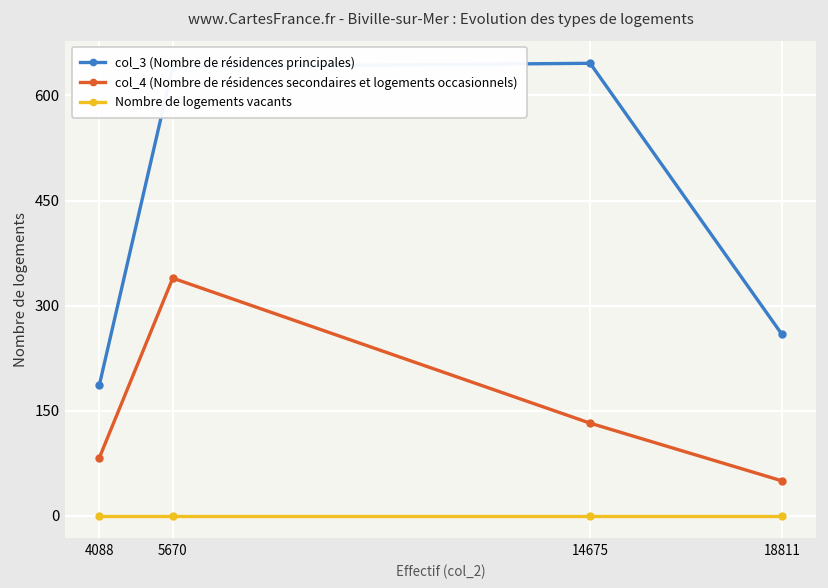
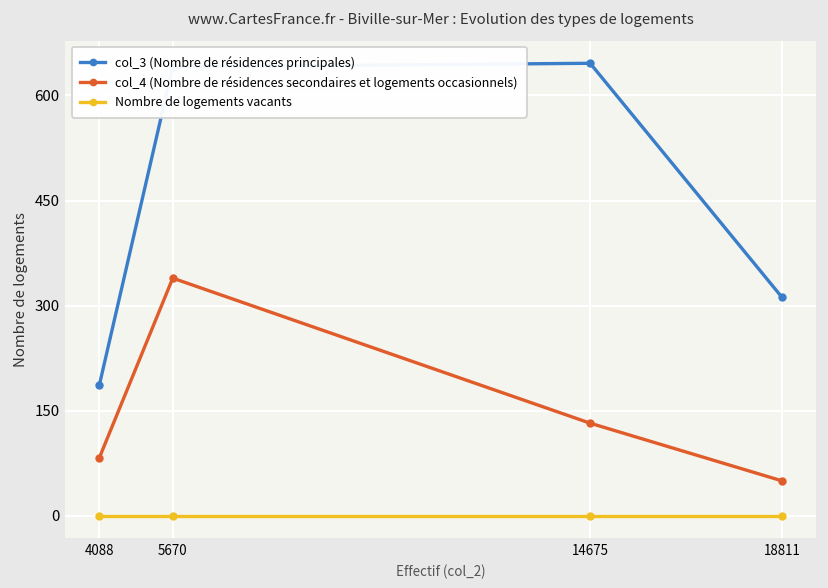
  {
    "col_3 (Nombre de résidences principales)": {
      "4088": 190,
      "14675": 650,
-     "18811": 260
+     "18811": 310
    },
    "col_4 (Nombre de résidences secondaires et logements occasionnels)": {
      "4088": 80,
      "5670": 340,
      "14675": 130,
      "18811": 50
    },
    "Nombre de logements vacants": {
      "4088": 0,
      "5670": 0,
      "14675": 0,
      "18811": 0
    }
  }
